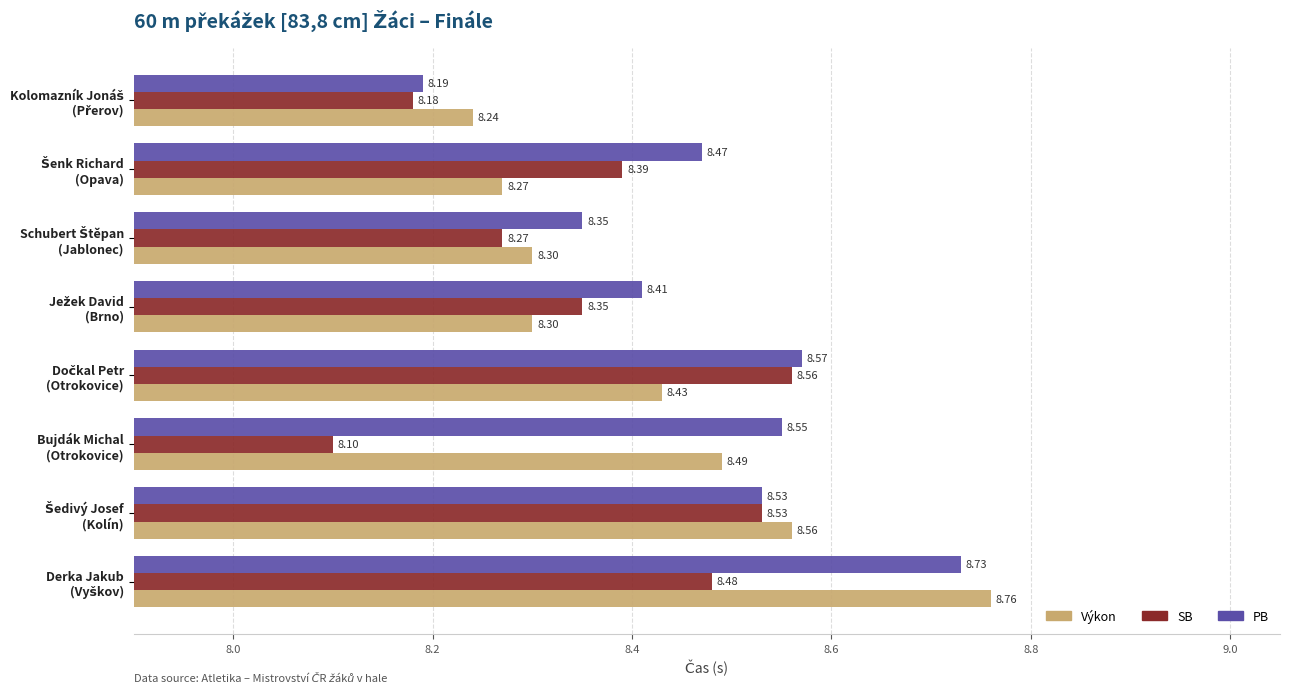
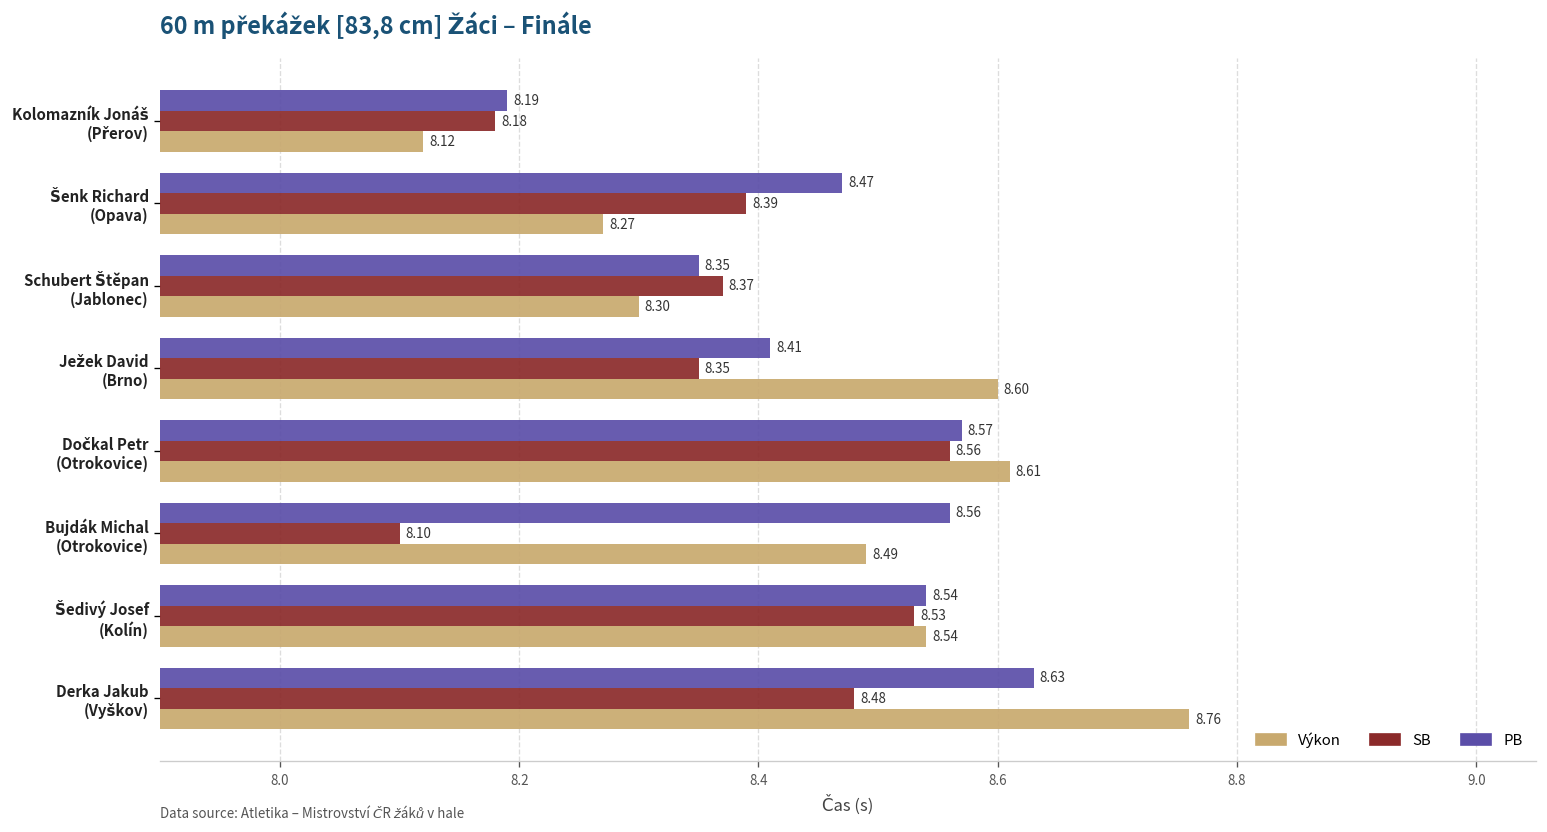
  {
    "Výkon": {
-     "Kolomazník Jonáš (Přerov)": 8.24,
+     "Kolomazník Jonáš (Přerov)": 8.12,
      "Šenk Richard (Opava)": 8.27,
      "Schubert Štěpan (Jablonec)": 8.30,
-     "Ježek David (Brno)": 8.30,
-     "Dočkal Petr (Otrokovice)": 8.43,
+     "Ježek David (Brno)": 8.60,
+     "Dočkal Petr (Otrokovice)": 8.61,
      "Bujdák Michal (Otrokovice)": 8.49,
-     "Šedivý Josef (Kolín)": 8.56,
+     "Šedivý Josef (Kolín)": 8.54,
      "Derka Jakub (Vyškov)": 8.76
    },
    "SB": {
      "Kolomazník Jonáš (Přerov)": 8.18,
      "Šenk Richard (Opava)": 8.39,
-     "Schubert Štěpan (Jablonec)": 8.27,
+     "Schubert Štěpan (Jablonec)": 8.37,
      "Ježek David (Brno)": 8.35,
      "Dočkal Petr (Otrokovice)": 8.56,
      "Bujdák Michal (Otrokovice)": 8.10,
      "Šedivý Josef (Kolín)": 8.53,
      "Derka Jakub (Vyškov)": 8.48
    },
    "PB": {
      "Kolomazník Jonáš (Přerov)": 8.19,
      "Šenk Richard (Opava)": 8.47,
      "Schubert Štěpan (Jablonec)": 8.35,
      "Ježek David (Brno)": 8.41,
      "Dočkal Petr (Otrokovice)": 8.57,
-     "Bujdák Michal (Otrokovice)": 8.55,
-     "Šedivý Josef (Kolín)": 8.53,
-     "Derka Jakub (Vyškov)": 8.73
+     "Bujdák Michal (Otrokovice)": 8.56,
+     "Šedivý Josef (Kolín)": 8.54,
+     "Derka Jakub (Vyškov)": 8.63
    }
  }
